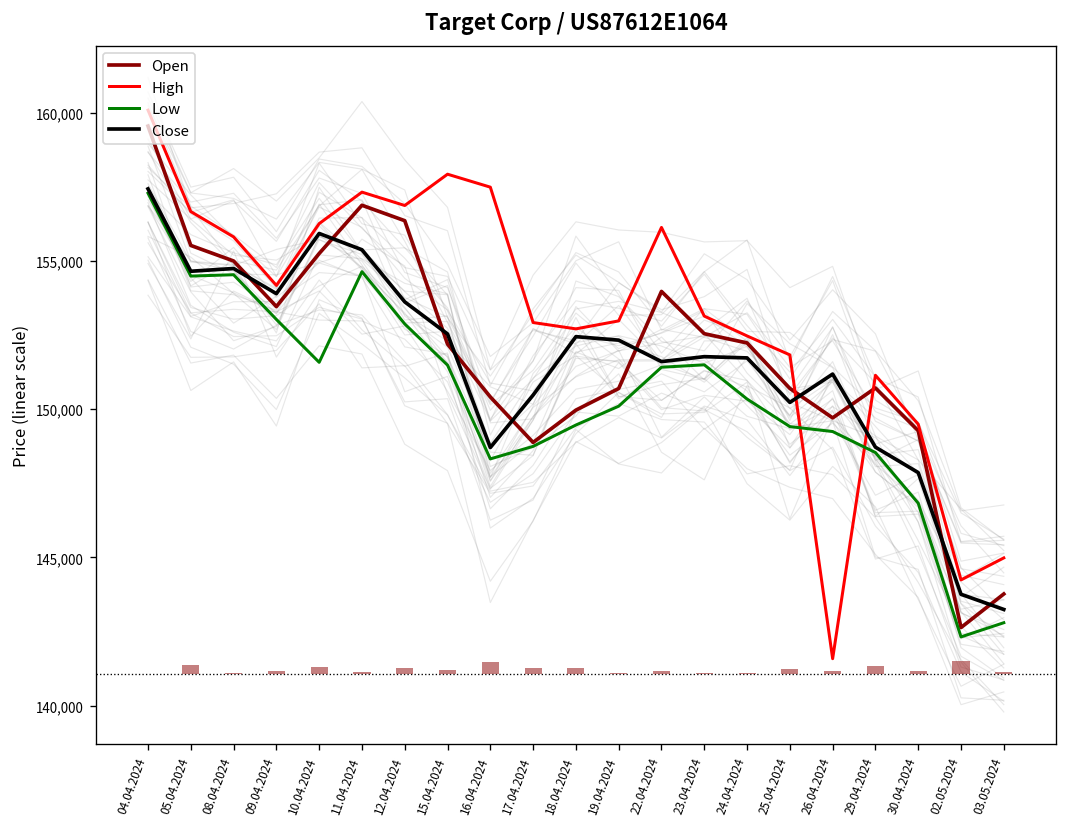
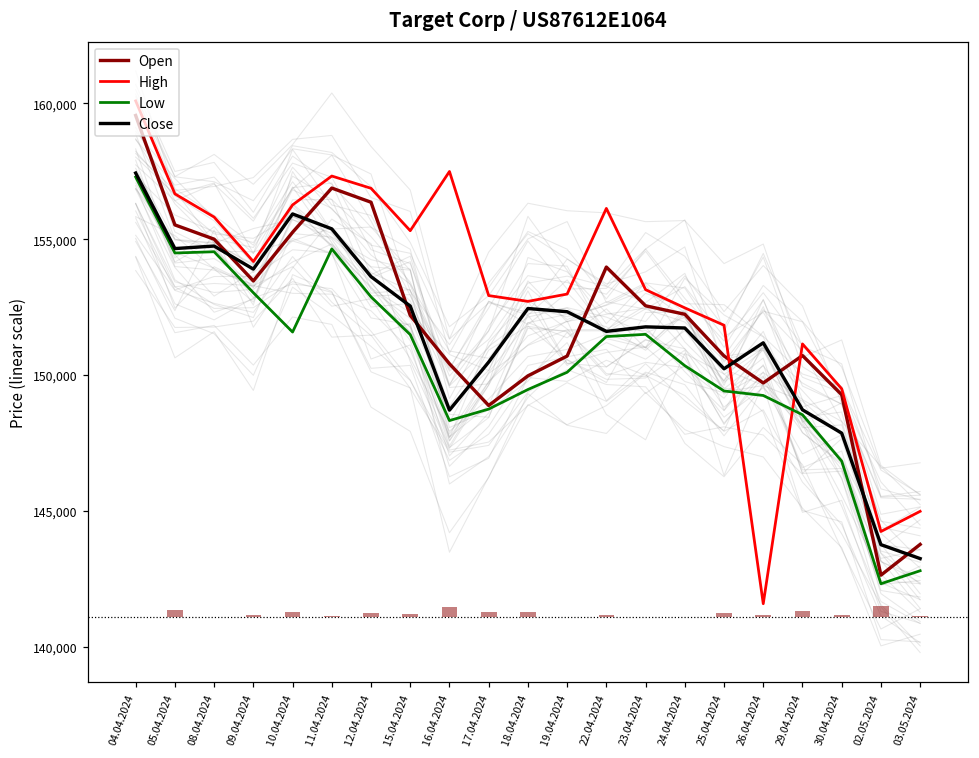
  {
    "High": {
-     "15.04.2024": "157,900",
+     "15.04.2024": "155,300",
      "16.04.2024": "157,500",
      "22.04.2024": "156,100",
      "26.04.2024": "141,600",
      "03.05.2024": "145,000"
    },
    "Low": {
      "09.04.2024": "153,000",
      "10.04.2024": "151,600"
    },
    "Close": {
      "04.04.2024": "157,400",
      "16.04.2024": "148,700",
      "17.04.2024": "150,500",
      "29.04.2024": "148,700"
    }
  }
